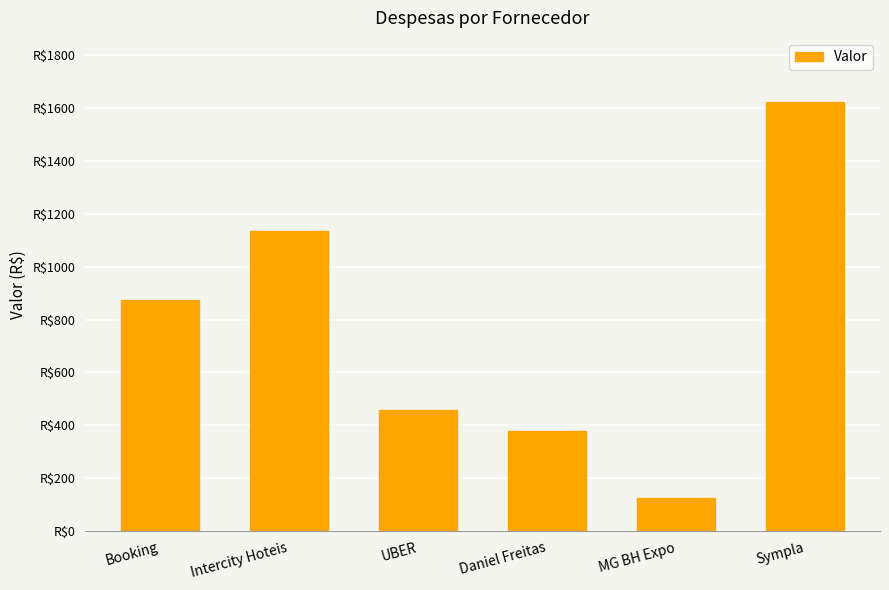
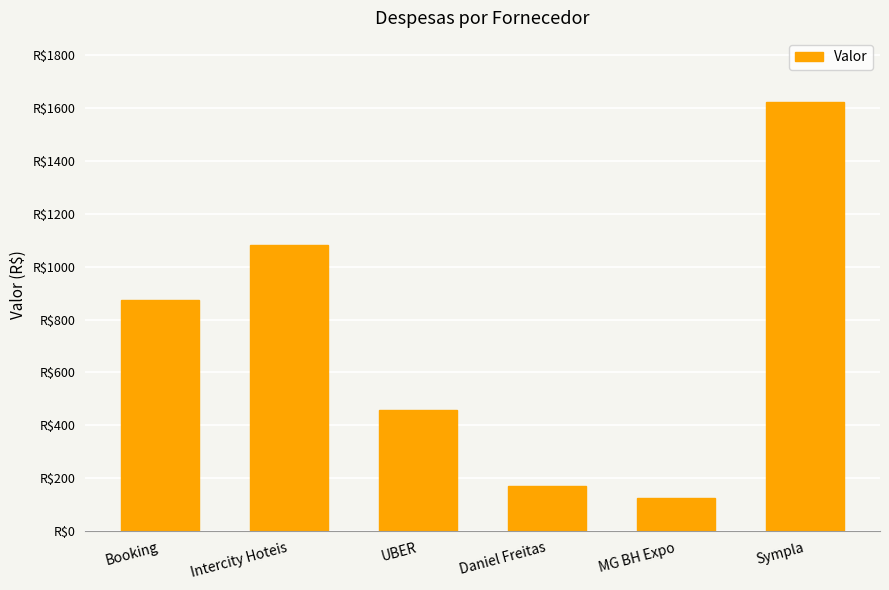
  {
    "Booking": "R$870",
-   "Intercity Hoteis": "R$1130",
+   "Intercity Hoteis": "R$1080",
    "UBER": "R$460",
-   "Daniel Freitas": "R$380",
+   "Daniel Freitas": "R$170",
    "MG BH Expo": "R$120",
    "Sympla": "R$1620"
  }
